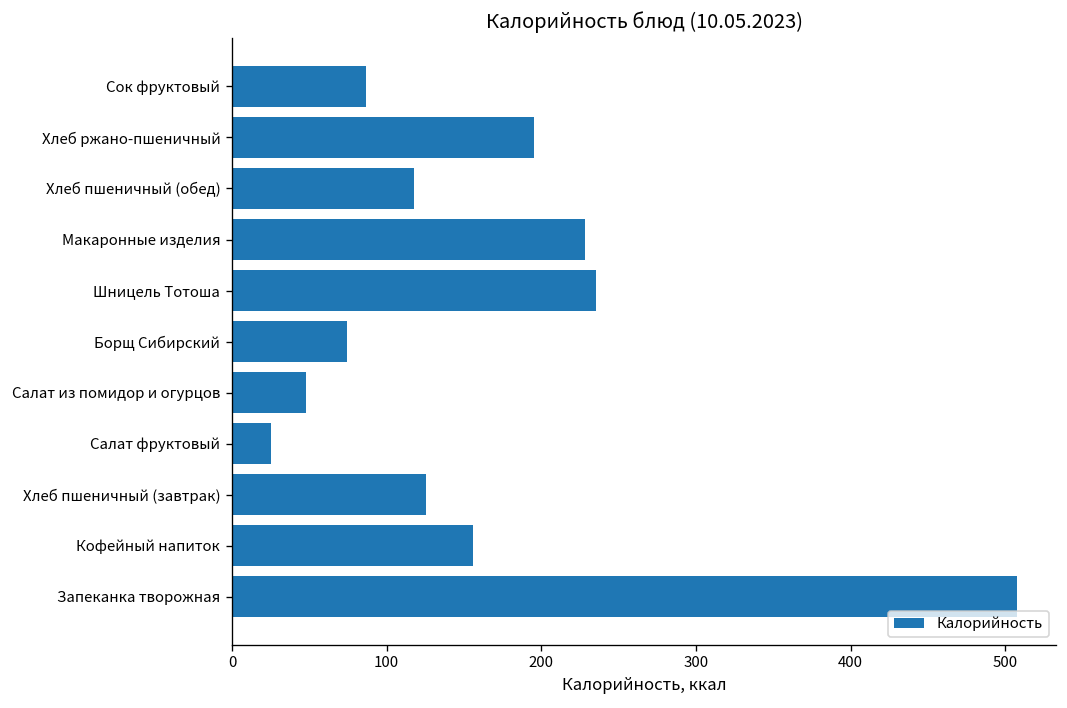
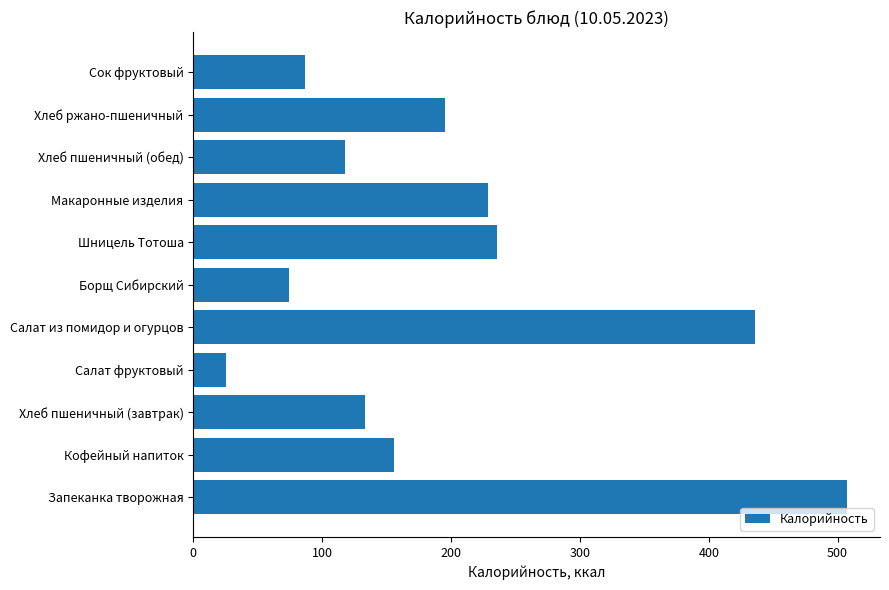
  {
    "Сок фруктовый": 86,
    "Хлеб ржано-пшеничный": 196,
    "Хлеб пшеничный (обед)": 118,
    "Макаронные изделия": 228,
    "Шницель Тотоша": 235,
    "Борщ Сибирский": 75,
-   "Салат из помидор и огурцов": 48,
+   "Салат из помидор и огурцов": 436,
    "Салат фруктовый": 25,
-   "Хлеб пшеничный (завтрак)": 125,
+   "Хлеб пшеничный (завтрак)": 133,
    "Кофейный напиток": 156,
    "Запеканка творожная": 508
  }
